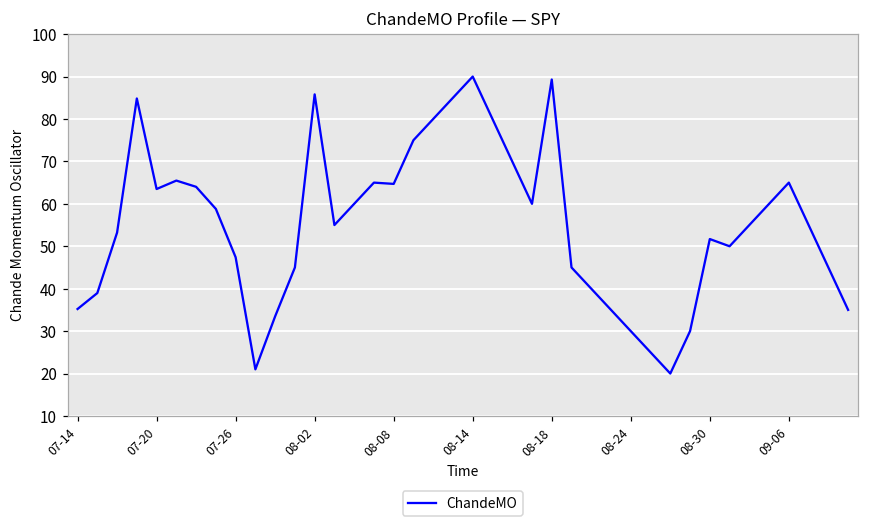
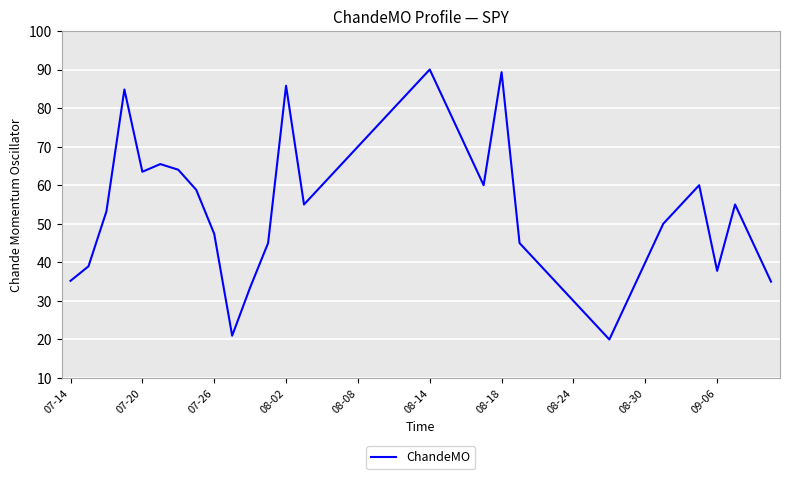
  {
    "07-14": 35,
    "07-20": 63,
    "07-26": 47,
    "08-02": 86,
-   "08-08": 65,
+   "08-08": 70,
    "08-14": 90,
    "08-18": 89,
    "08-24": 30,
-   "08-30": 52,
-   "09-06": 65
+   "08-30": 40,
+   "09-06": 38
  }
